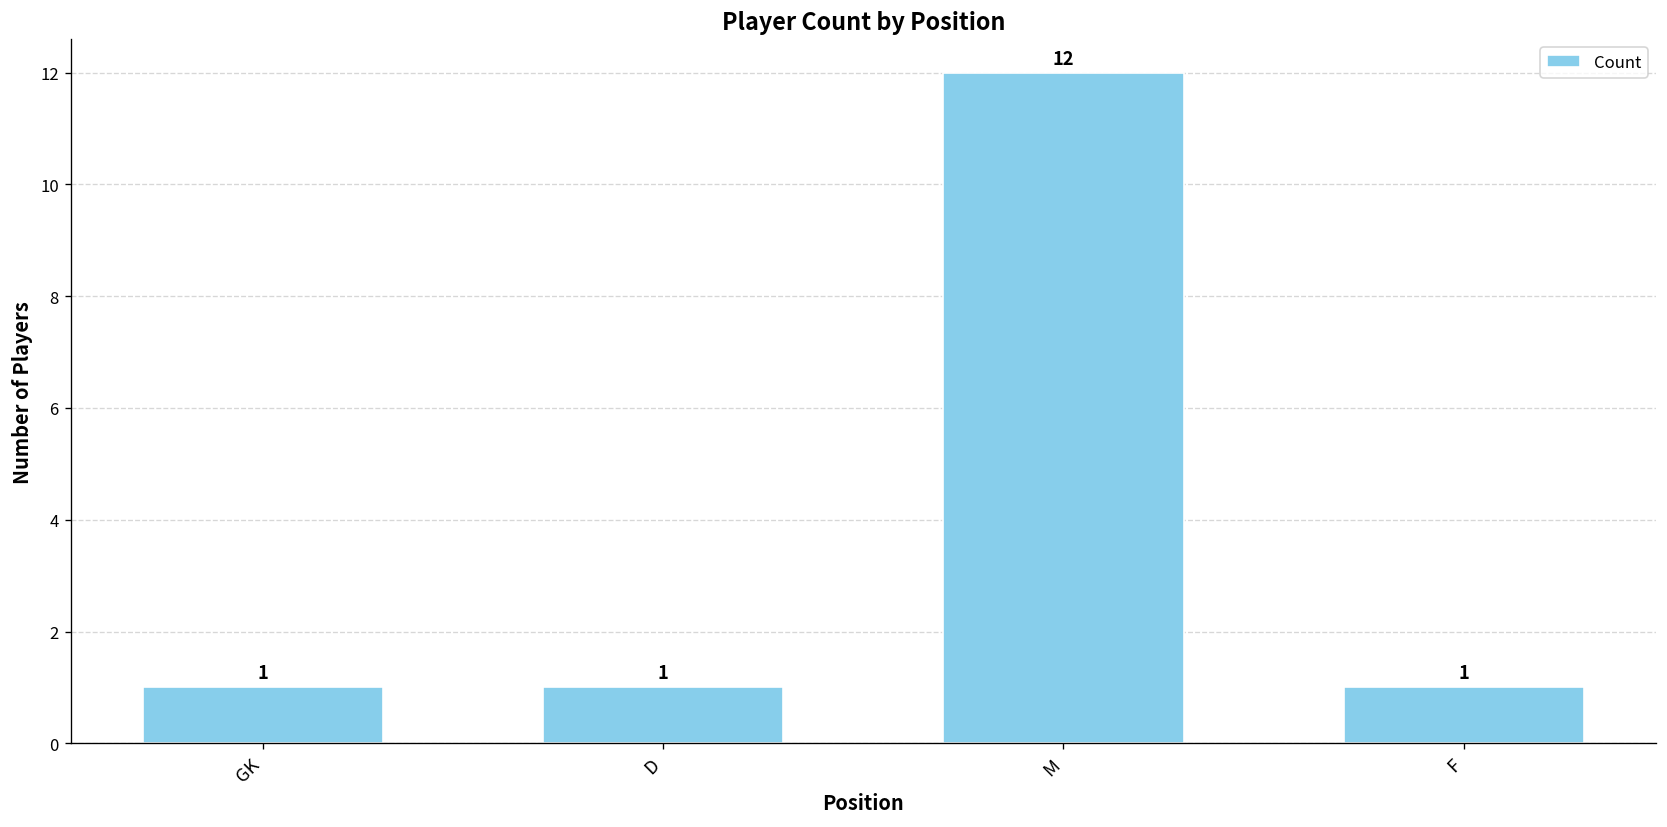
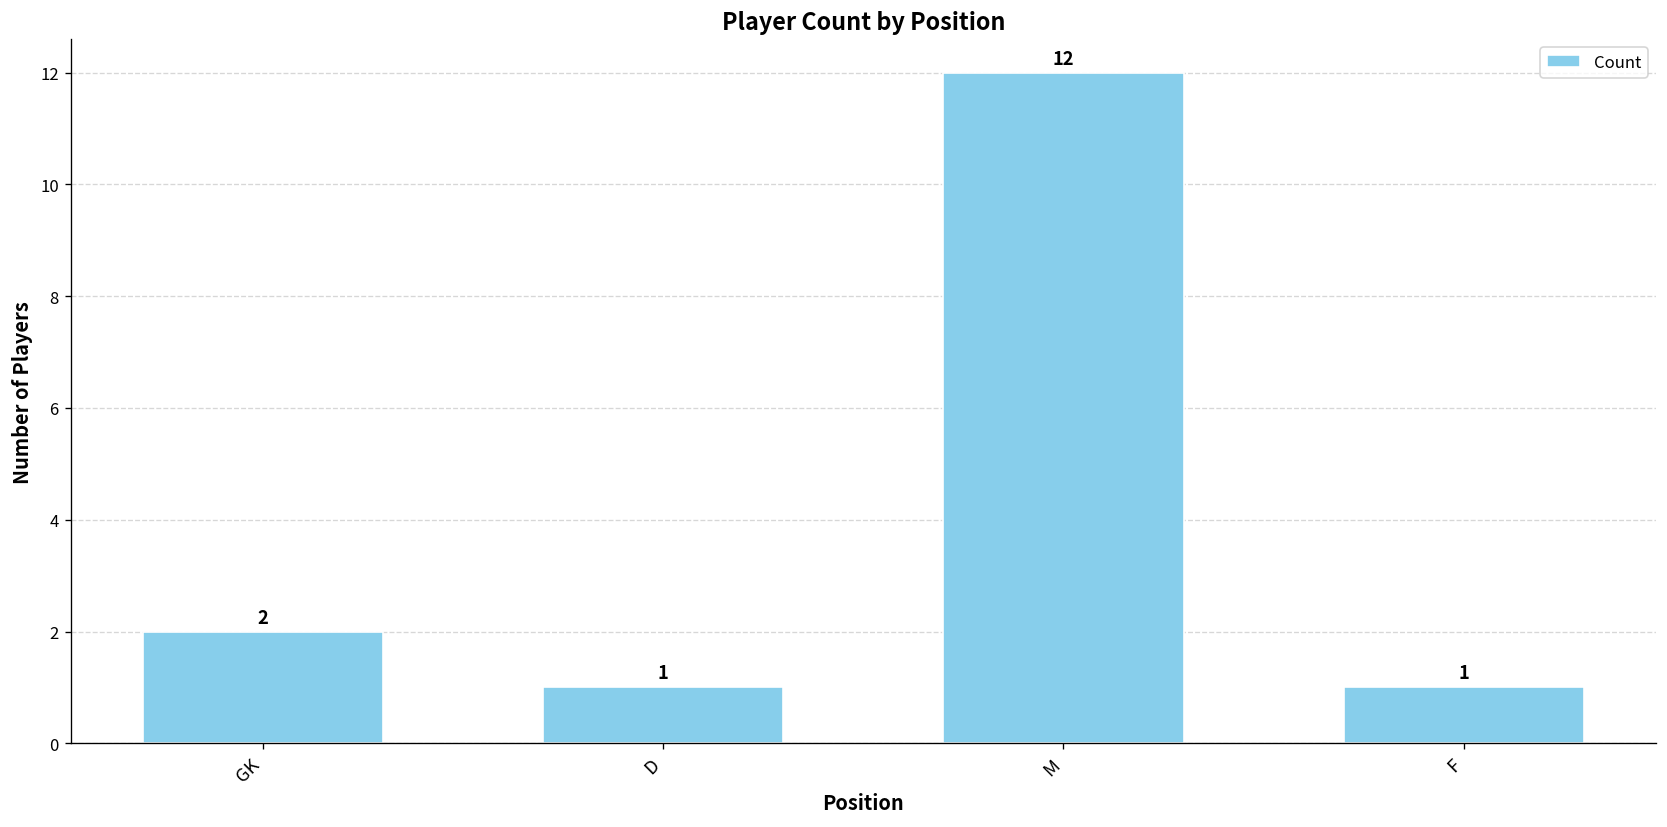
  {
-   "GK": 1,
+   "GK": 2,
    "D": 1,
    "M": 12,
    "F": 1
  }
